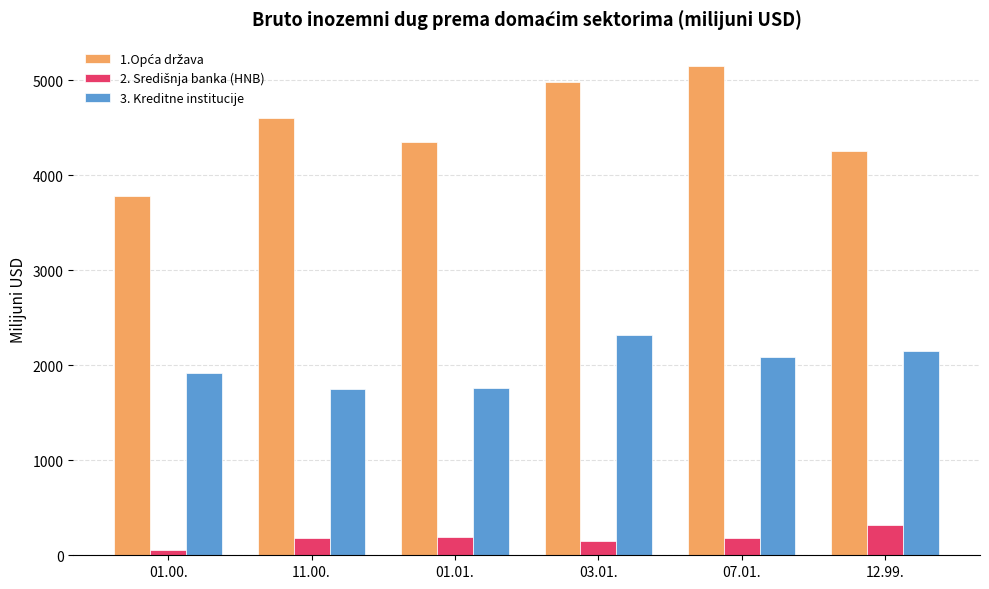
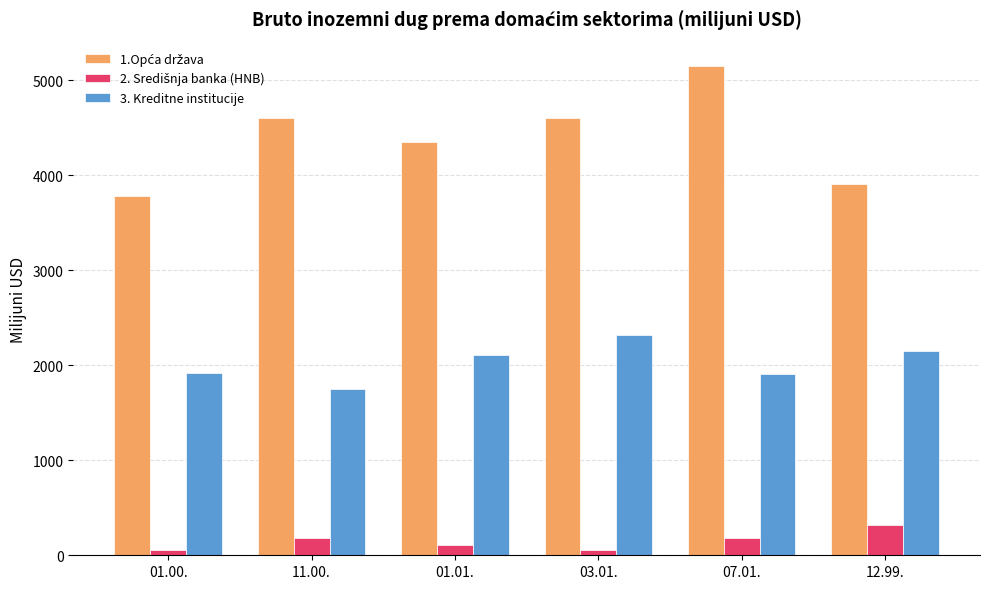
  {
    "1.Opća država": {
      "01.00.": 3800,
      "11.00.": 4600,
      "01.01.": 4300,
-     "03.01.": 5000,
+     "03.01.": 4600,
      "07.01.": 5100,
-     "12.99.": 4300
+     "12.99.": 3900
    },
    "2. Središnja banka (HNB)": {
      "01.00.": 100,
      "11.00.": 200,
-     "01.01.": 200,
-     "03.01.": 200,
+     "01.01.": 100,
+     "03.01.": 100,
      "07.01.": 200,
      "12.99.": 300
    },
    "3. Kreditne institucije": {
      "01.00.": 1900,
      "11.00.": 1800,
-     "01.01.": 1800,
+     "01.01.": 2100,
      "03.01.": 2300,
-     "07.01.": 2100,
+     "07.01.": 1900,
      "12.99.": 2200
    }
  }
